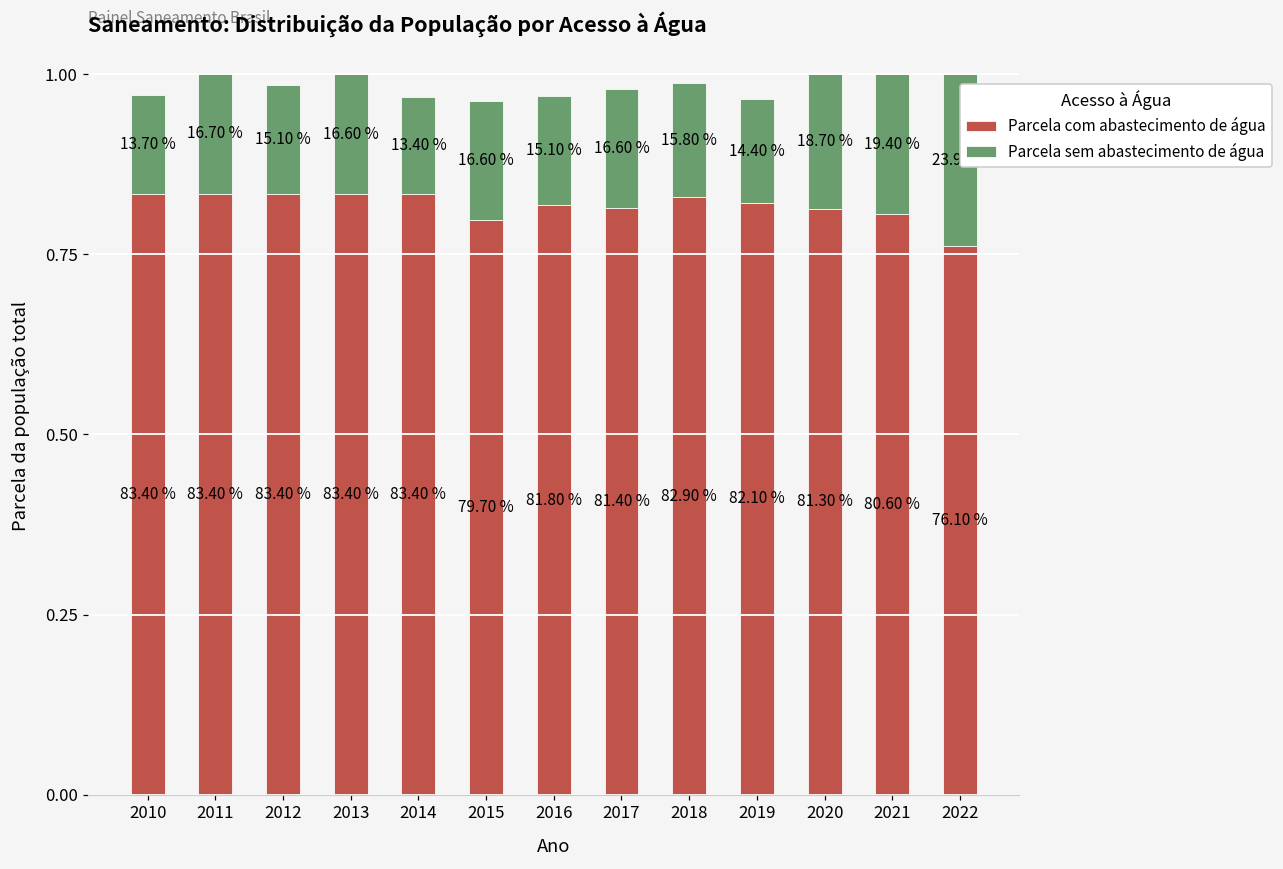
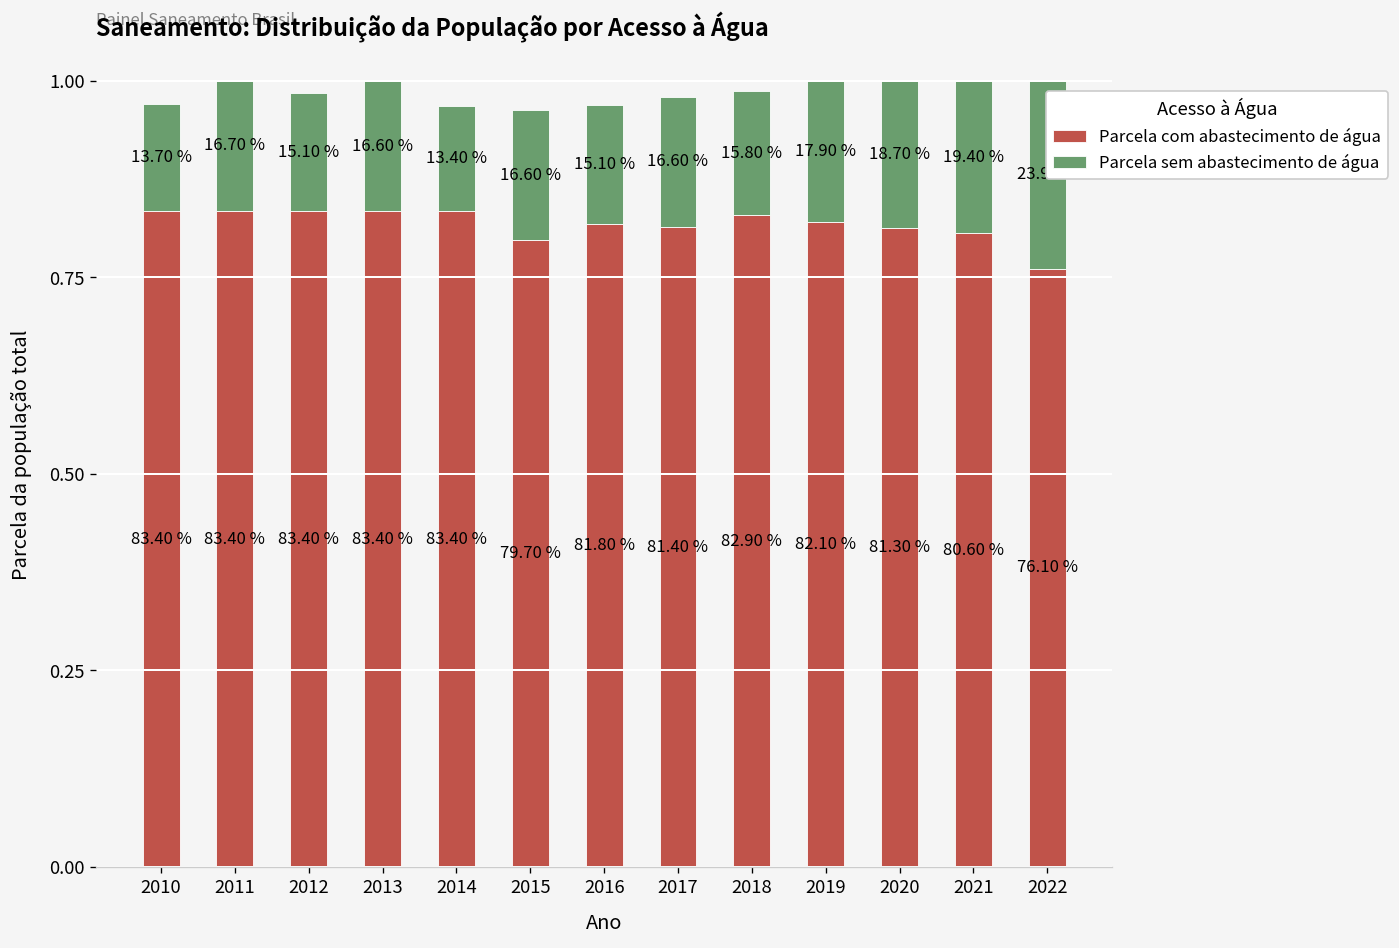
  {
    "Parcela com abastecimento de água": {
      "2010": "83.40 %",
      "2011": "83.40 %",
      "2012": "83.40 %",
      "2013": "83.40 %",
      "2014": "83.40 %",
      "2015": "79.70 %",
      "2016": "81.80 %",
      "2017": "81.40 %",
      "2018": "82.90 %",
      "2019": "82.10 %",
      "2020": "81.30 %",
      "2021": "80.60 %",
      "2022": "76.10 %"
    },
    "Parcela sem abastecimento de água": {
      "2010": "13.70 %",
      "2011": "16.70 %",
      "2012": "15.10 %",
      "2013": "16.60 %",
      "2014": "13.40 %",
      "2015": "16.60 %",
      "2016": "15.10 %",
      "2017": "16.60 %",
      "2018": "15.80 %",
-     "2019": "14.40 %",
+     "2019": "17.90 %",
      "2020": "18.70 %",
      "2021": "19.40 %"
    }
  }
